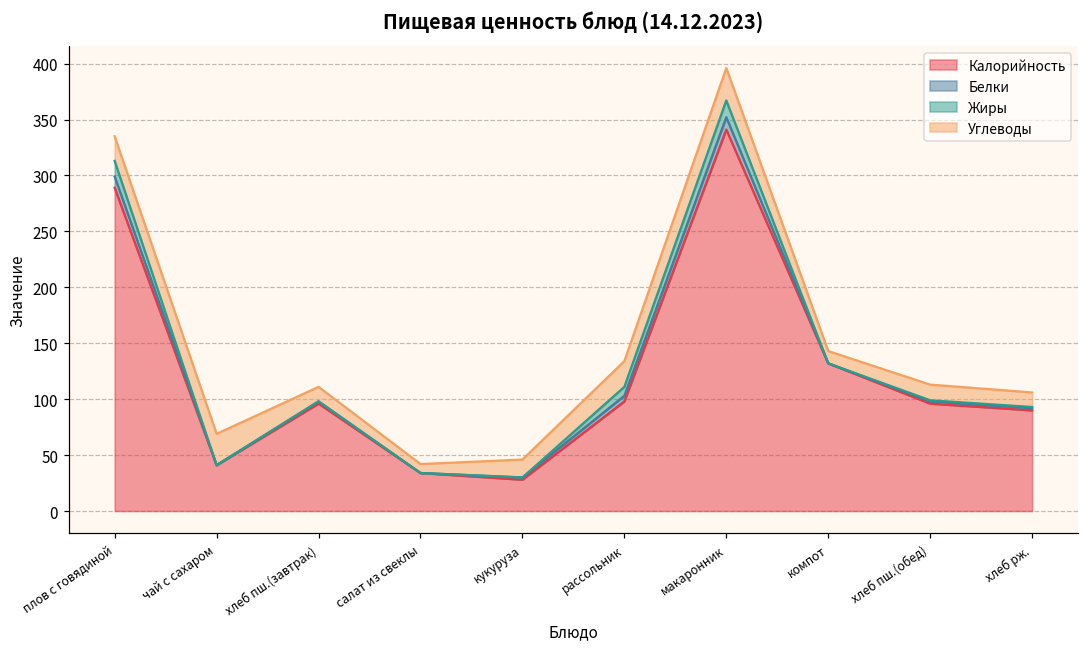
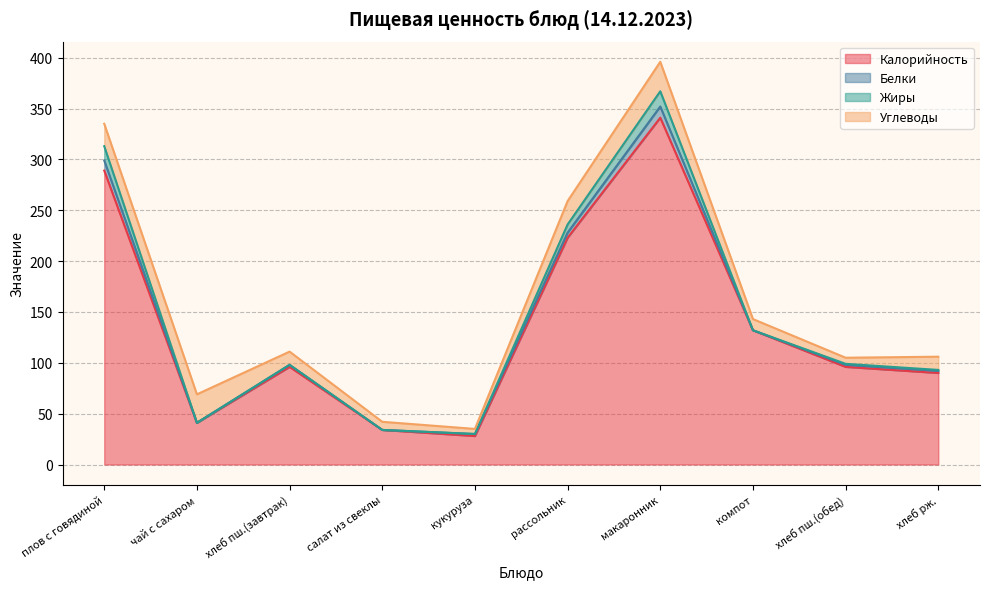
  {
    "Калорийность": {
      "плов с говядиной": 289,
-     "рассольник": 98,
+     "рассольник": 223,
      "макаронник": 341
    },
    "Углеводы": {
      "плов с говядиной": 22,
      "чай с сахаром": 28,
      "хлеб пш.(завтрак)": 13,
      "салат из свеклы": 8,
-     "кукуруза": 16,
+     "кукуруза": 5,
      "рассольник": 23,
      "макаронник": 29,
      "компот": 11,
-     "хлеб пш.(обед)": 14,
+     "хлеб пш.(обед)": 6,
      "хлеб рж.": 13
    }
  }
